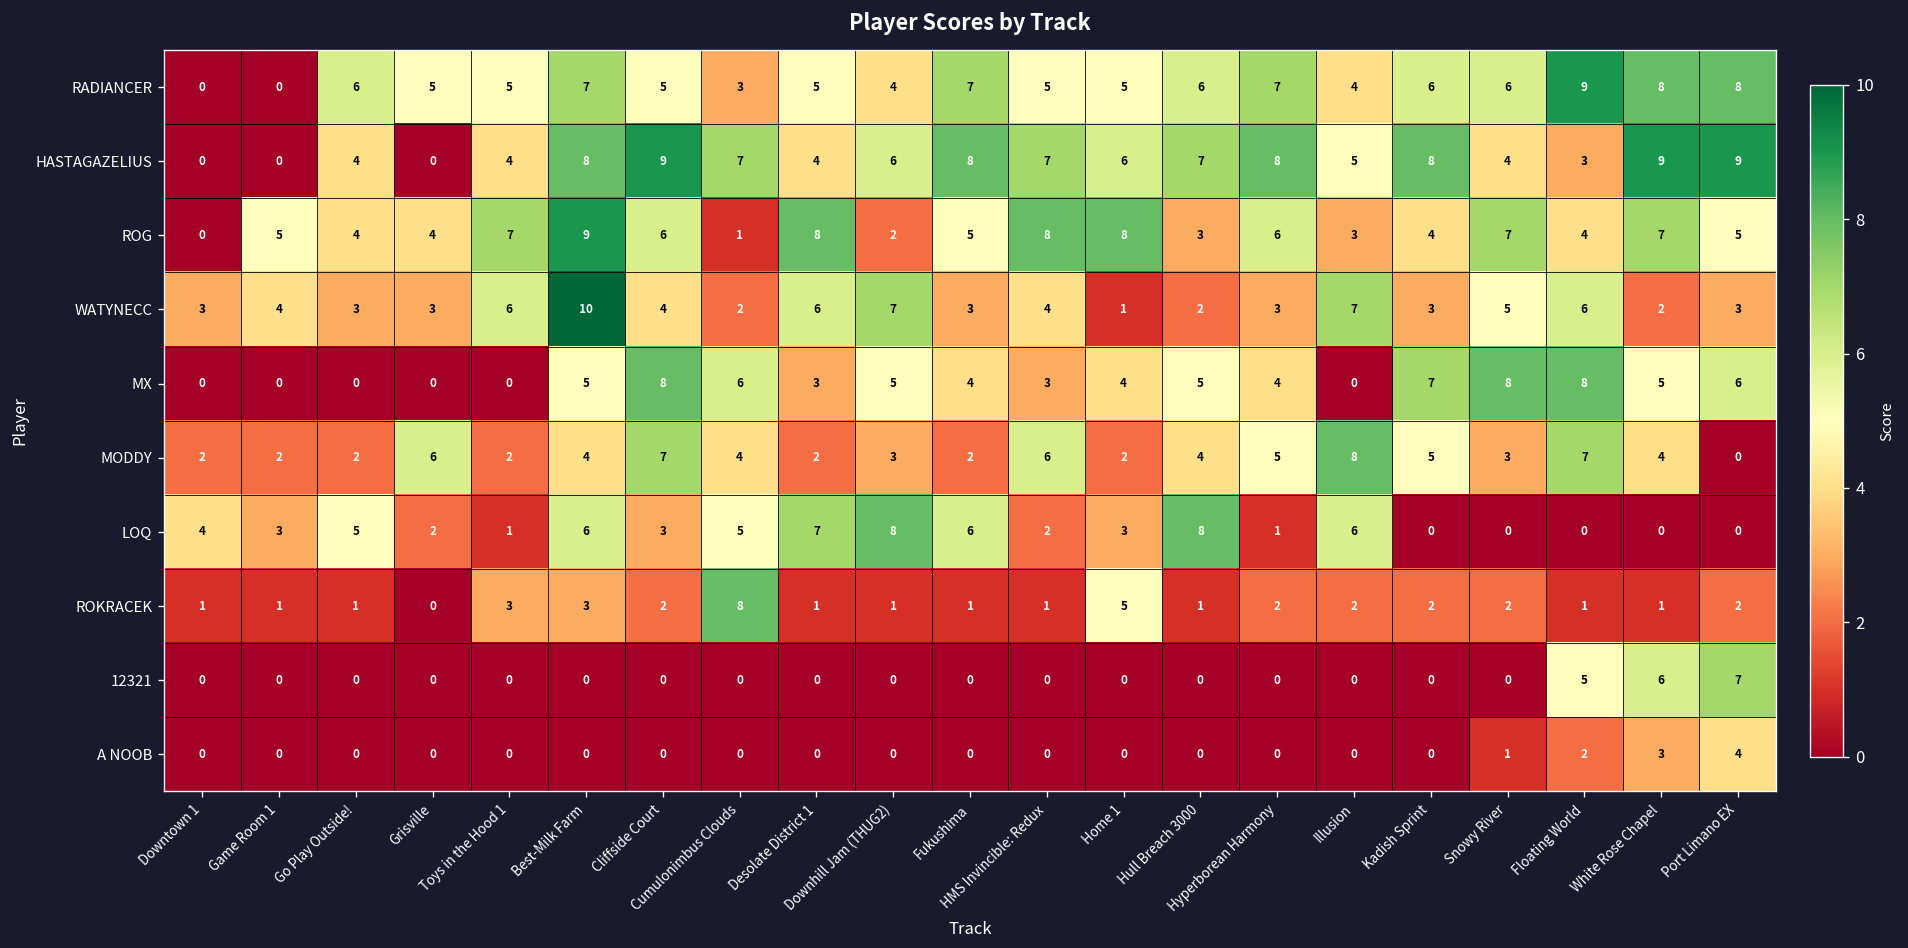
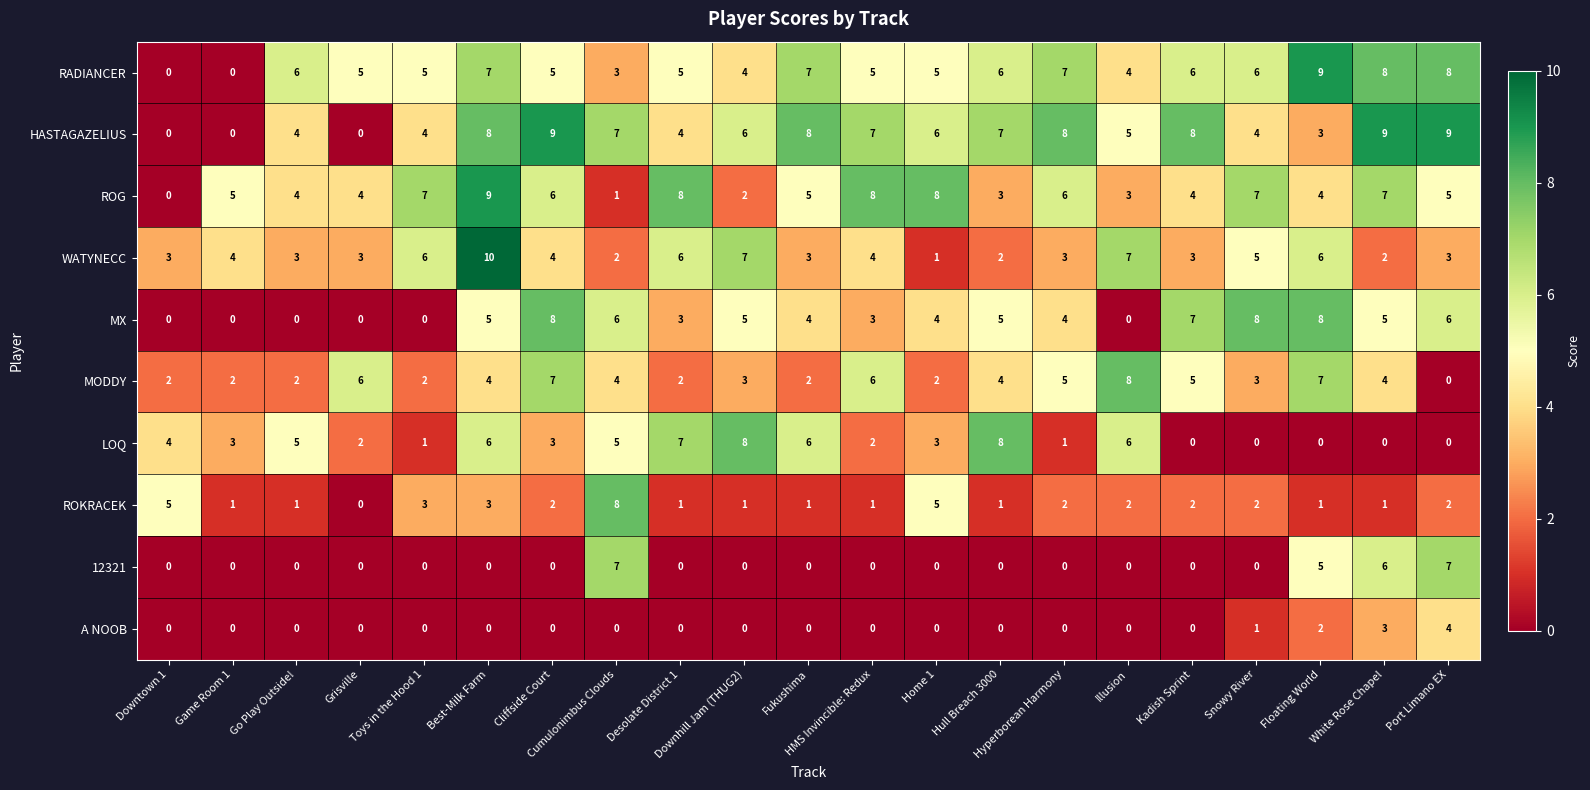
  {
    "ROKRACEK": {
-     "Downtown 1": 1,
+     "Downtown 1": 5,
      "Game Room 1": 1,
      "Go Play Outside!": 1,
      "Grisville": 0,
      "Toys in the Hood 1": 3,
      "Best-Milk Farm": 3,
      "Cliffside Court": 2,
      "Cumulonimbus Clouds": 8,
      "Desolate District 1": 1,
      "Downhill Jam (THUG2)": 1,
      "Fukushima": 1,
      "HMS Invincible: Redux": 1,
      "Home 1": 5,
      "Hull Breach 3000": 1,
      "Hyperborean Harmony": 2,
      "Illusion": 2,
      "Kadish Sprint": 2,
      "Snowy River": 2,
      "Floating World": 1,
      "White Rose Chapel": 1,
      "Port Limano EX": 2
    },
    "12321": {
      "Downtown 1": 0,
      "Game Room 1": 0,
      "Go Play Outside!": 0,
      "Grisville": 0,
      "Toys in the Hood 1": 0,
      "Best-Milk Farm": 0,
      "Cliffside Court": 0,
-     "Cumulonimbus Clouds": 0,
+     "Cumulonimbus Clouds": 7,
      "Desolate District 1": 0,
      "Downhill Jam (THUG2)": 0,
      "Fukushima": 0,
      "HMS Invincible: Redux": 0,
      "Home 1": 0,
      "Hull Breach 3000": 0,
      "Hyperborean Harmony": 0,
      "Illusion": 0,
      "Kadish Sprint": 0,
      "Snowy River": 0,
      "Floating World": 5,
      "White Rose Chapel": 6,
      "Port Limano EX": 7
    }
  }
